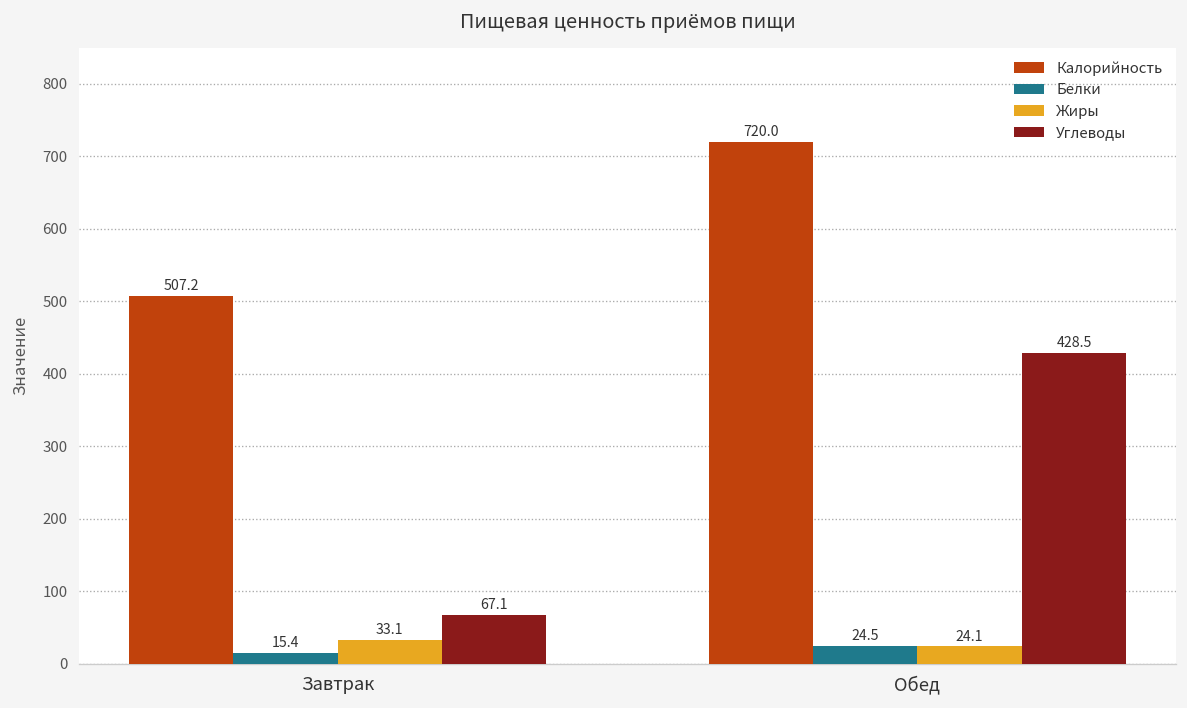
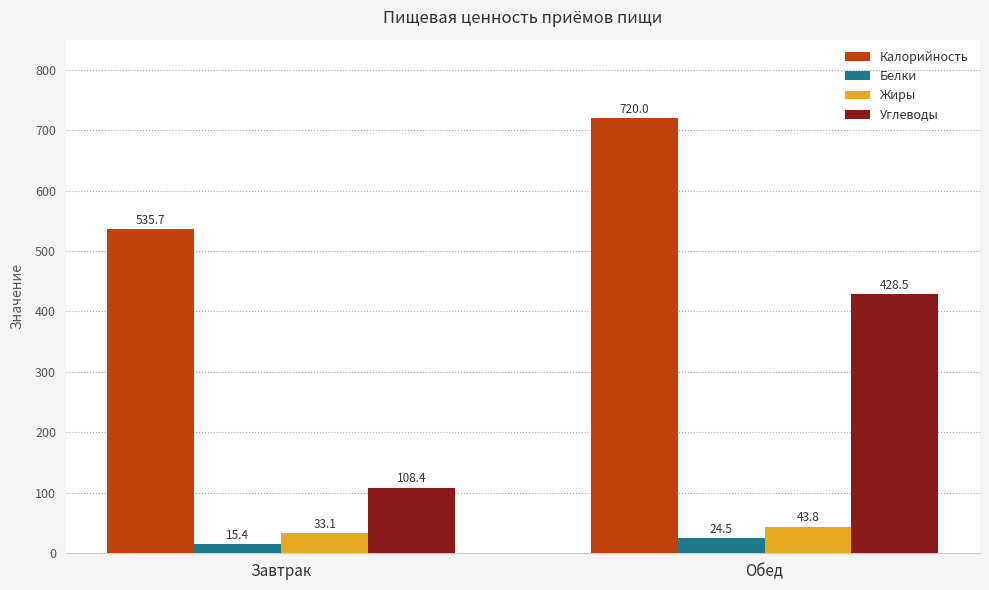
  {
    "Калорийность": {
-     "Завтрак": 507.2,
+     "Завтрак": 535.7,
      "Обед": 720.0
    },
    "Белки": {
      "Завтрак": 15.4,
      "Обед": 24.5
    },
    "Жиры": {
      "Завтрак": 33.1,
-     "Обед": 24.1
+     "Обед": 43.8
    },
    "Углеводы": {
-     "Завтрак": 67.1,
+     "Завтрак": 108.4,
      "Обед": 428.5
    }
  }
